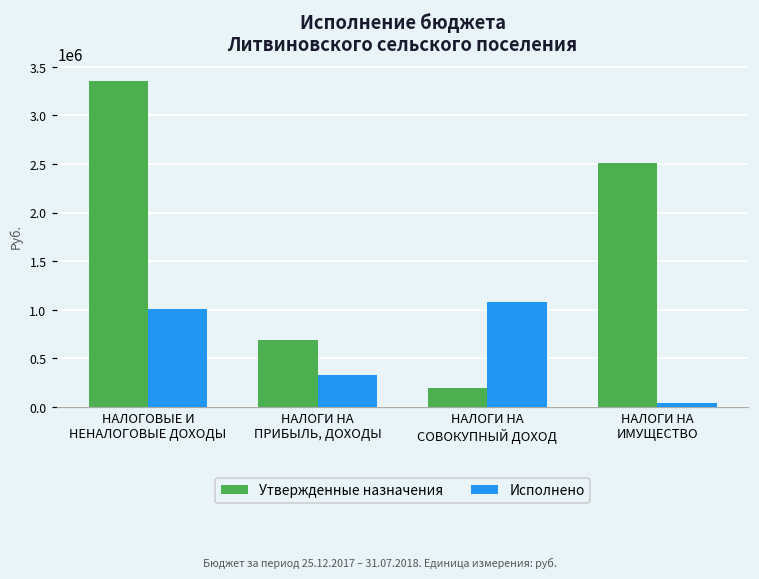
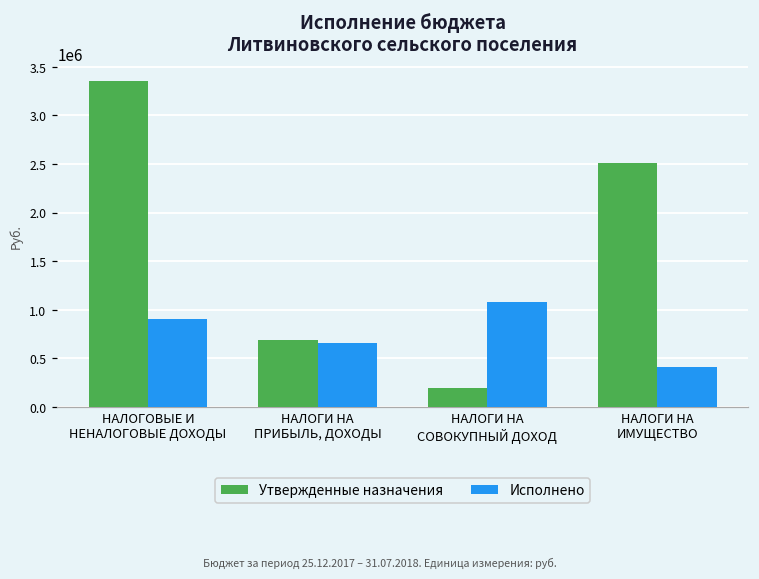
  {
    "Утвержденные назначения": {
      "НАЛОГОВЫЕ И НЕНАЛОГОВЫЕ ДОХОДЫ": 3400000,
      "НАЛОГИ НА ПРИБЫЛЬ, ДОХОДЫ": 700000,
      "НАЛОГИ НА СОВОКУПНЫЙ ДОХОД": 200000,
      "НАЛОГИ НА ИМУЩЕСТВО": 2500000
    },
    "Исполнено": {
-     "НАЛОГОВЫЕ И НЕНАЛОГОВЫЕ ДОХОДЫ": 1000000,
-     "НАЛОГИ НА ПРИБЫЛЬ, ДОХОДЫ": 300000,
+     "НАЛОГОВЫЕ И НЕНАЛОГОВЫЕ ДОХОДЫ": 900000,
+     "НАЛОГИ НА ПРИБЫЛЬ, ДОХОДЫ": 700000,
      "НАЛОГИ НА СОВОКУПНЫЙ ДОХОД": 1100000,
-     "НАЛОГИ НА ИМУЩЕСТВО": 0
+     "НАЛОГИ НА ИМУЩЕСТВО": 400000
    }
  }
